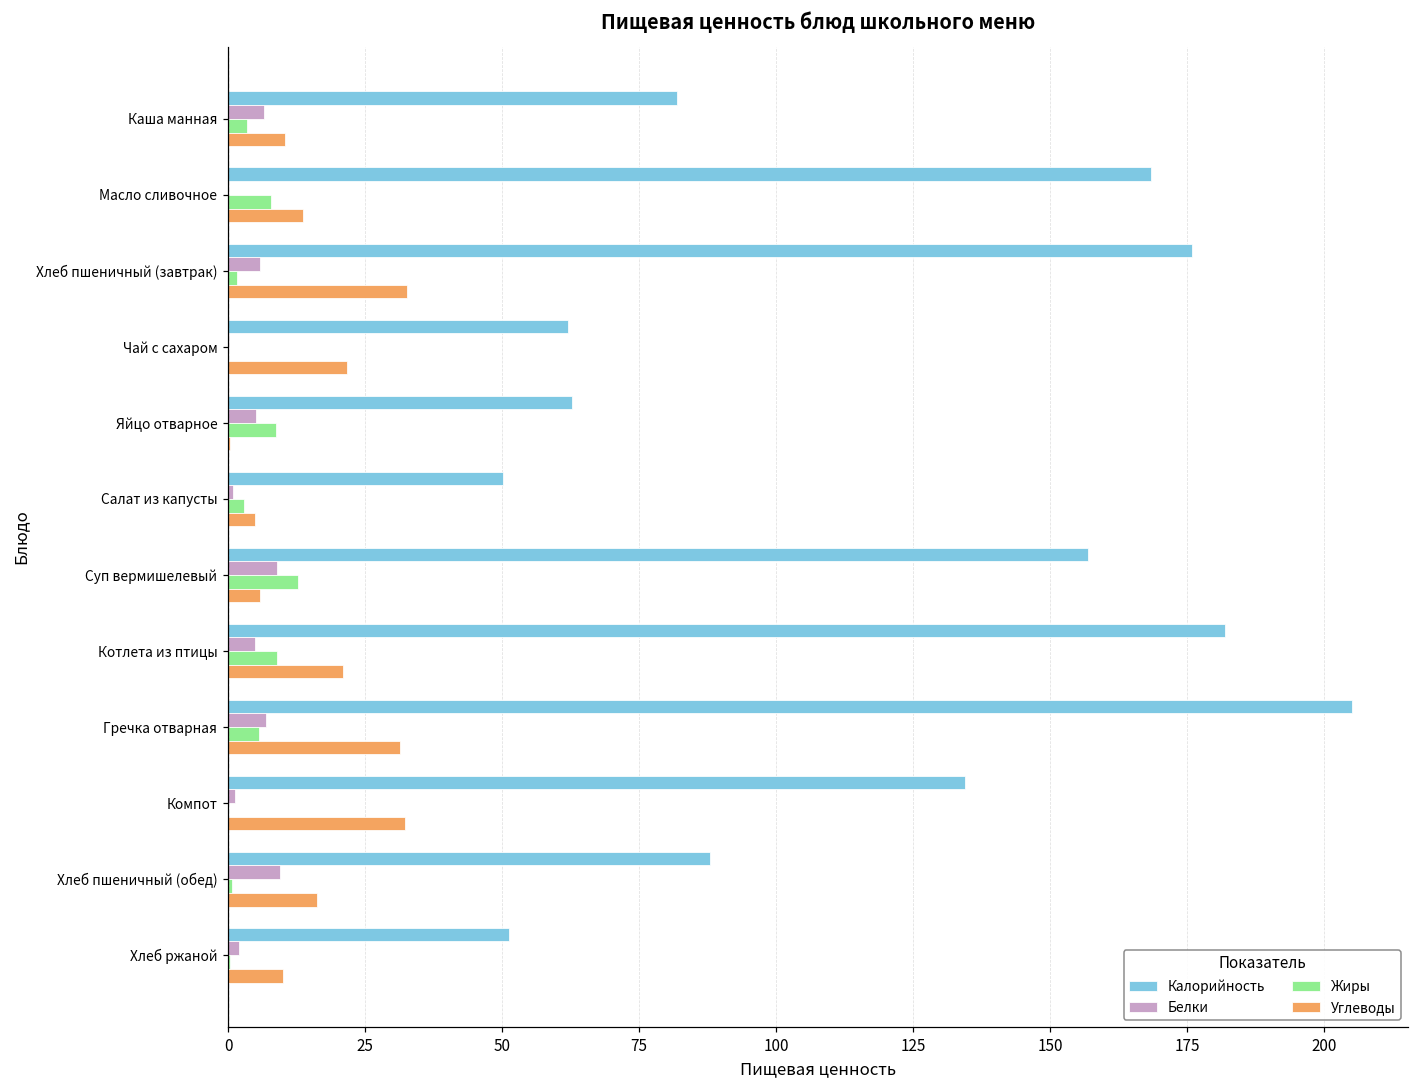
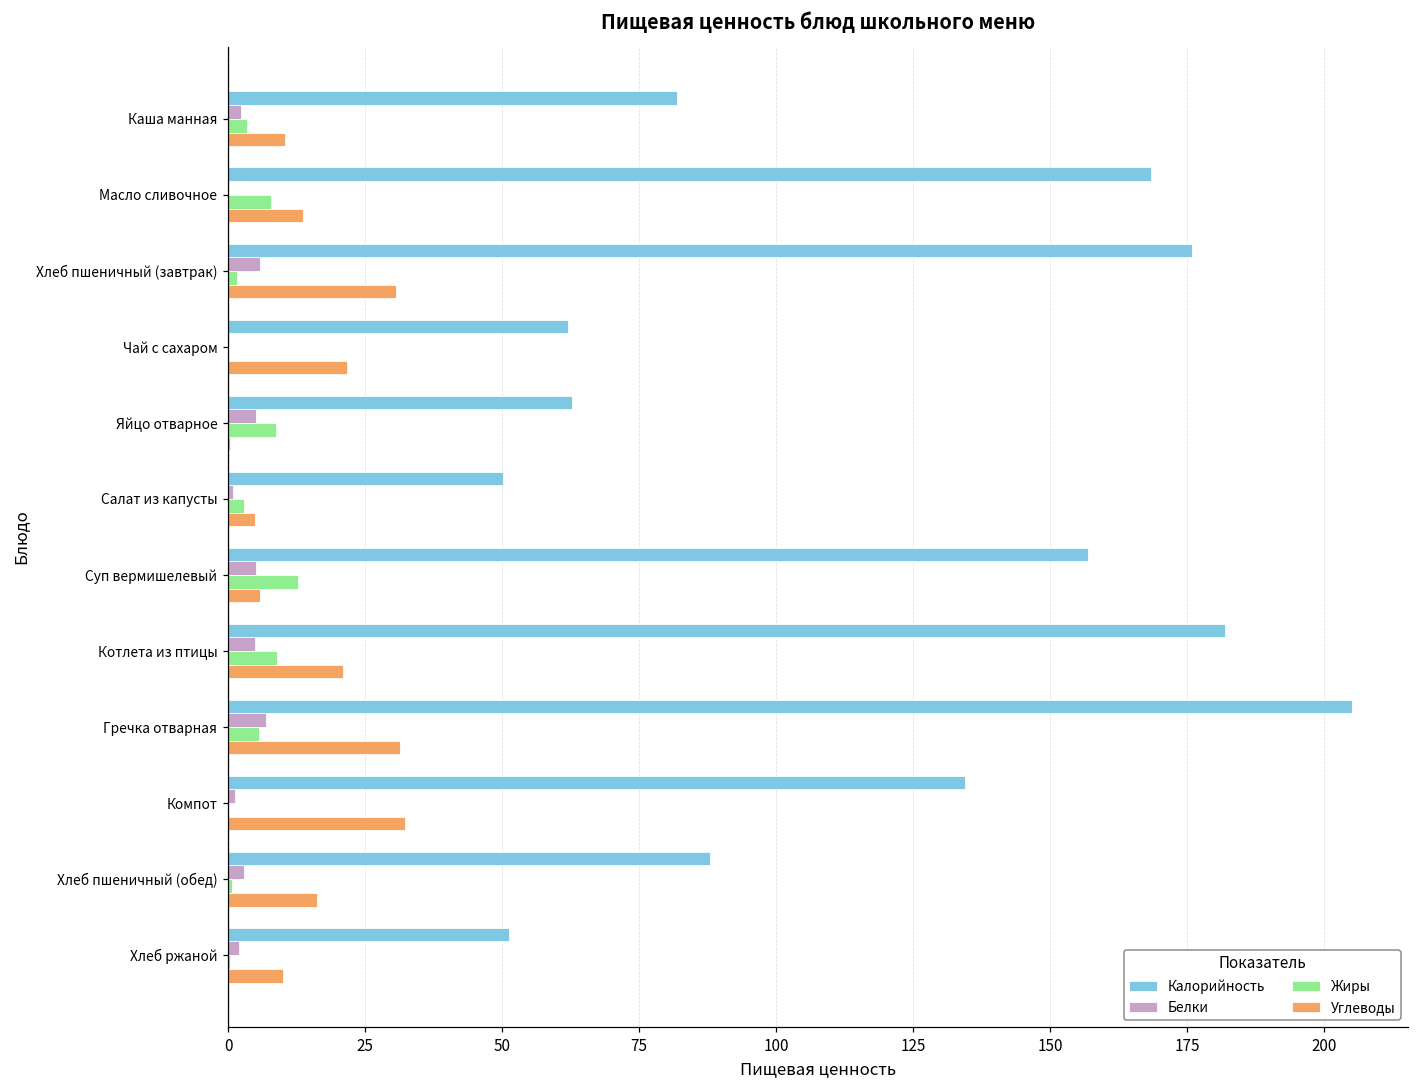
  {
    "Калорийность": {
      "Каша манная": 82,
      "Масло сливочное": 169,
      "Хлеб пшеничный (завтрак)": 176,
      "Чай с сахаром": 62,
      "Яйцо отварное": 63,
      "Салат из капусты": 50,
      "Суп вермишелевый": 157,
      "Котлета из птицы": 182,
      "Гречка отварная": 205,
      "Компот": 135,
      "Хлеб пшеничный (обед)": 88,
      "Хлеб ржаной": 51
    },
    "Белки": {
-     "Каша манная": 7,
+     "Каша манная": 2,
      "Хлеб пшеничный (завтрак)": 6,
      "Яйцо отварное": 5,
      "Салат из капусты": 1,
-     "Суп вермишелевый": 9,
+     "Суп вермишелевый": 5,
      "Котлета из птицы": 5,
      "Гречка отварная": 7,
      "Компот": 1,
-     "Хлеб пшеничный (обед)": 10,
+     "Хлеб пшеничный (обед)": 3,
      "Хлеб ржаной": 2
    },
    "Жиры": {
      "Каша манная": 3,
      "Масло сливочное": 8,
      "Хлеб пшеничный (завтрак)": 2,
      "Яйцо отварное": 9,
      "Салат из капусты": 3,
      "Суп вермишелевый": 13,
      "Котлета из птицы": 9,
      "Гречка отварная": 6,
      "Хлеб пшеничный (обед)": 1
    },
    "Углеводы": {
      "Каша манная": 10,
      "Масло сливочное": 14,
-     "Хлеб пшеничный (завтрак)": 33,
+     "Хлеб пшеничный (завтрак)": 31,
      "Чай с сахаром": 22,
      "Салат из капусты": 5,
      "Суп вермишелевый": 6,
      "Котлета из птицы": 21,
      "Гречка отварная": 31,
      "Компот": 32,
      "Хлеб пшеничный (обед)": 16,
      "Хлеб ржаной": 10
    }
  }
